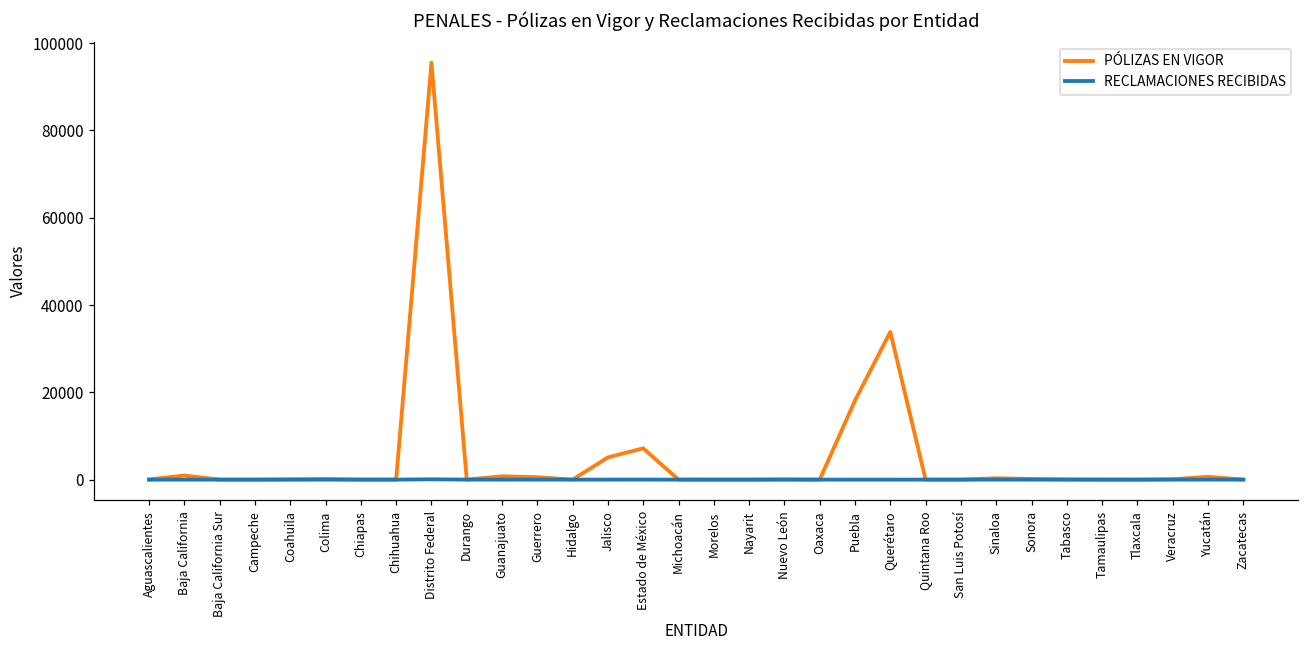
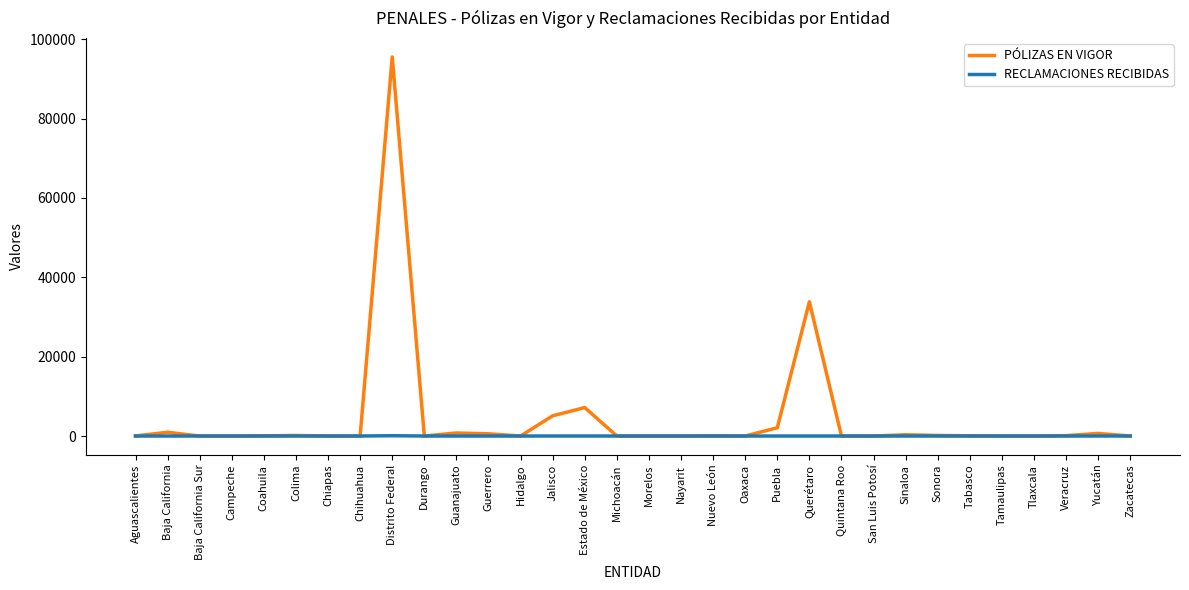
  {
    "PÓLIZAS EN VIGOR": {
      "Baja California": 1000,
      "Distrito Federal": 96000,
      "Guanajuato": 1000,
      "Jalisco": 5000,
      "Estado de México": 7000,
-     "Puebla": 18000,
+     "Puebla": 2000,
      "Querétaro": 34000,
      "Yucatán": 1000
    },
    "RECLAMACIONES RECIBIDAS": {
      "Baja California": 0,
      "Distrito Federal": 0,
      "Guanajuato": 0,
      "Jalisco": 0,
      "Estado de México": 0,
      "Puebla": 0,
      "Querétaro": 0,
      "Yucatán": 0
    }
  }
